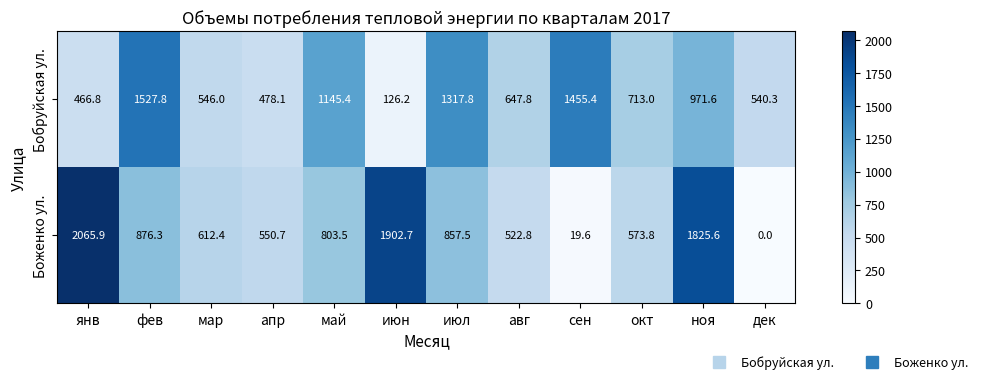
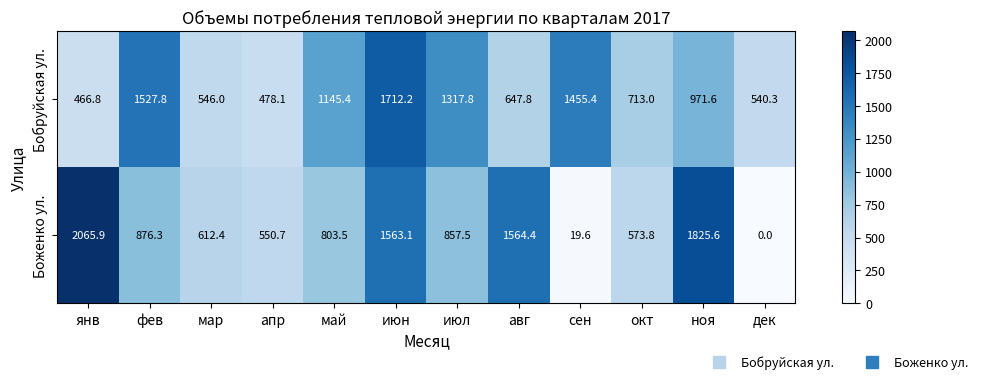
  {
    "Бобруйская ул.": {
      "янв": 466.8,
      "фев": 1527.8,
      "мар": 546.0,
      "апр": 478.1,
      "май": 1145.4,
-     "июн": 126.2,
+     "июн": 1712.2,
      "июл": 1317.8,
      "авг": 647.8,
      "сен": 1455.4,
      "окт": 713.0,
      "ноя": 971.6,
      "дек": 540.3
    },
    "Боженко ул.": {
      "янв": 2065.9,
      "фев": 876.3,
      "мар": 612.4,
      "апр": 550.7,
      "май": 803.5,
-     "июн": 1902.7,
+     "июн": 1563.1,
      "июл": 857.5,
-     "авг": 522.8,
+     "авг": 1564.4,
      "сен": 19.6,
      "окт": 573.8,
      "ноя": 1825.6,
      "дек": 0.0
    }
  }
